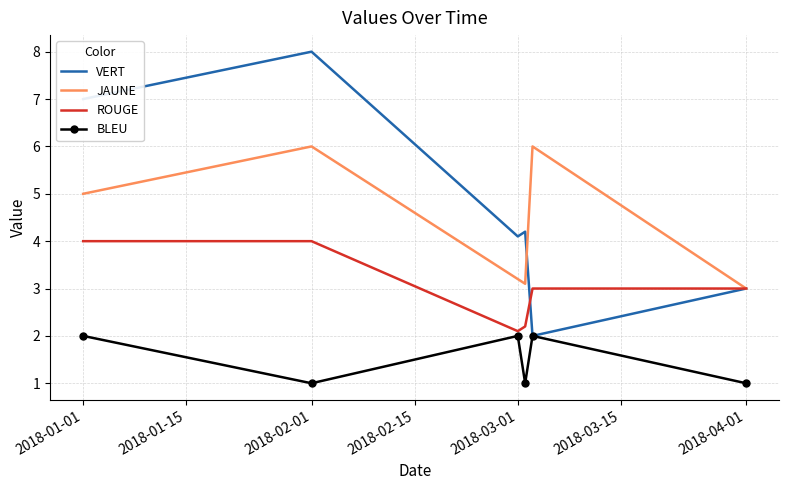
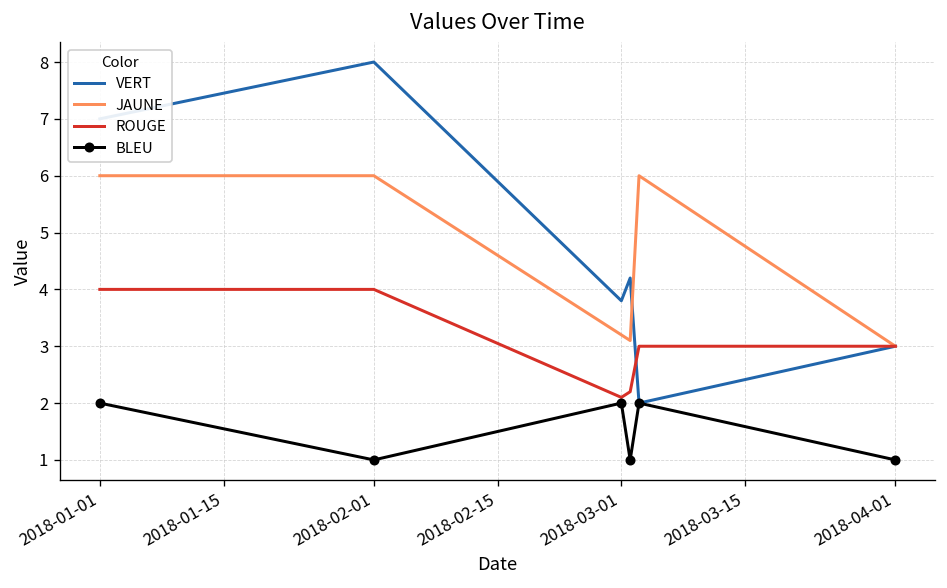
  {
    "VERT": {
      "2018-02-01": 8.0,
-     "2018-03-01": 4.1
+     "2018-03-01": 3.8
    },
    "JAUNE": {
-     "2018-01-01": 5,
+     "2018-01-01": 6,
      "2018-02-01": 6,
      "2018-03-01": 3.2
    },
    "ROUGE": {
      "2018-01-01": 4.0,
      "2018-02-01": 4.0,
      "2018-03-01": 2.1
    },
    "BLEU": {
      "2018-01-01": 2.0,
      "2018-02-01": 1.0,
      "2018-03-01": 2.0,
      "2018-04-01": 1.0
    }
  }
